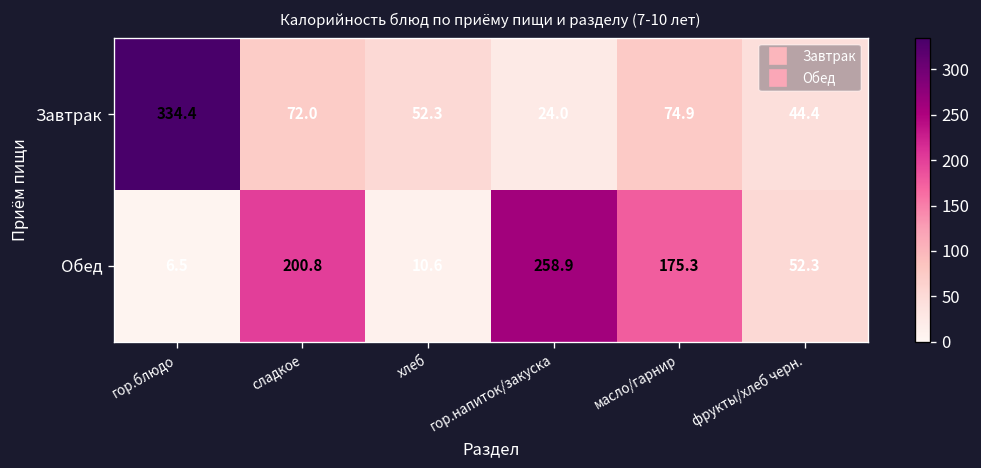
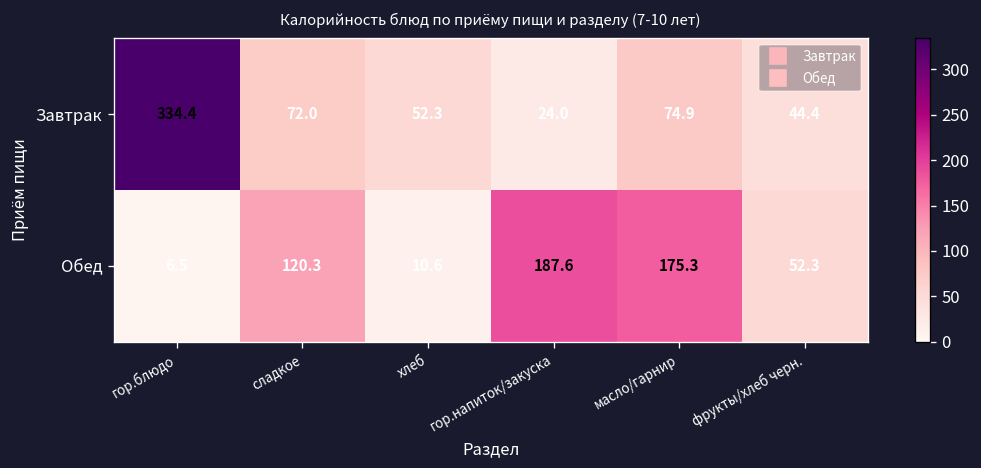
  {
    "Завтрак": {
      "гор.блюдо": 334.4,
      "сладкое": 72.0,
      "масло/гарнир": 74.9
    },
    "Обед": {
-     "сладкое": 200.8,
-     "гор.напиток/закуска": 258.9,
+     "сладкое": 120.3,
+     "гор.напиток/закуска": 187.6,
      "масло/гарнир": 175.3
    }
  }
